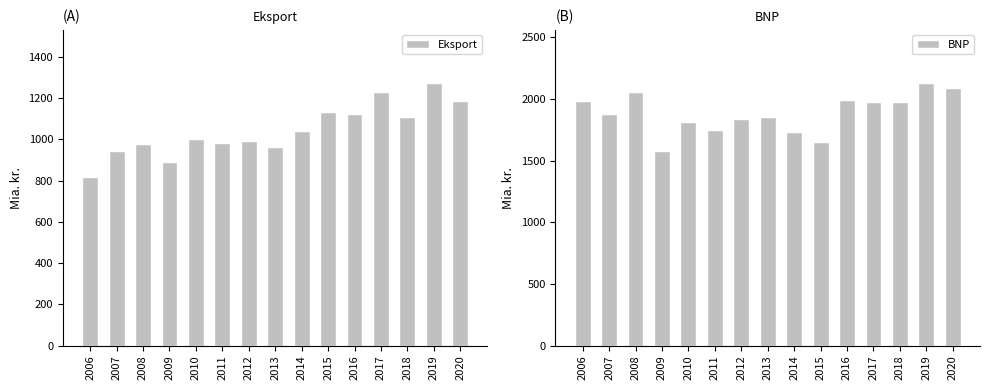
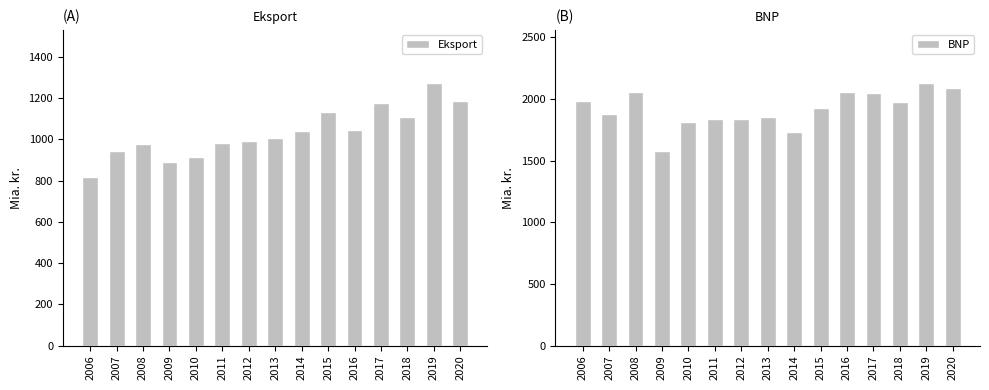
  {
    "(A)": {
      "2006": 820,
      "2007": 940,
      "2008": 980,
      "2009": 890,
-     "2010": 1000,
+     "2010": 910,
      "2011": 980,
      "2012": 990,
-     "2013": 960,
+     "2013": 1010,
      "2014": 1040,
      "2015": 1130,
-     "2016": 1120,
-     "2017": 1230,
+     "2016": 1050,
+     "2017": 1180,
      "2018": 1110,
      "2019": 1280,
      "2020": 1190
    },
    "(B)": {
      "2006": 1980,
      "2007": 1880,
      "2008": 2050,
      "2009": 1580,
      "2010": 1810,
-     "2011": 1750,
+     "2011": 1840,
      "2012": 1840,
      "2013": 1860,
      "2014": 1730,
-     "2015": 1650,
-     "2016": 1990,
-     "2017": 1970,
+     "2015": 1930,
+     "2016": 2060,
+     "2017": 2050,
      "2018": 1970,
      "2019": 2130,
      "2020": 2090
    }
  }
